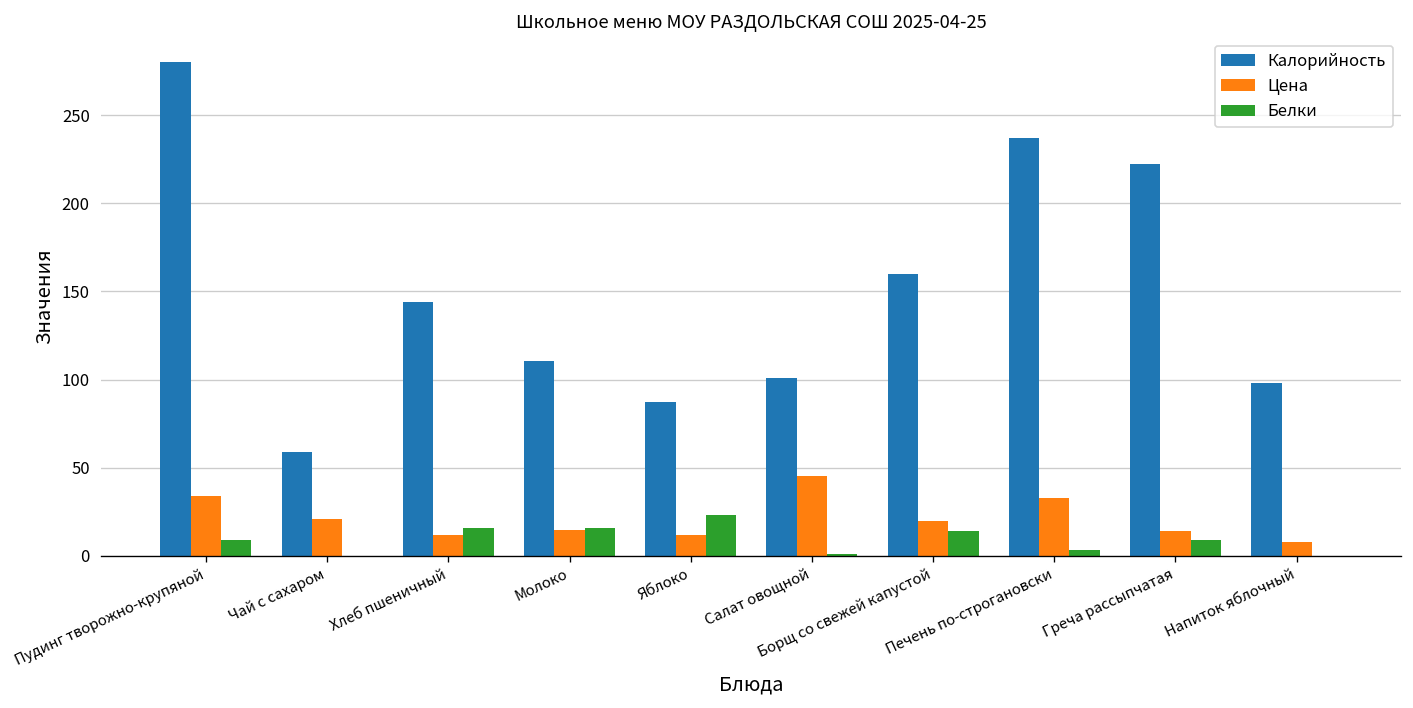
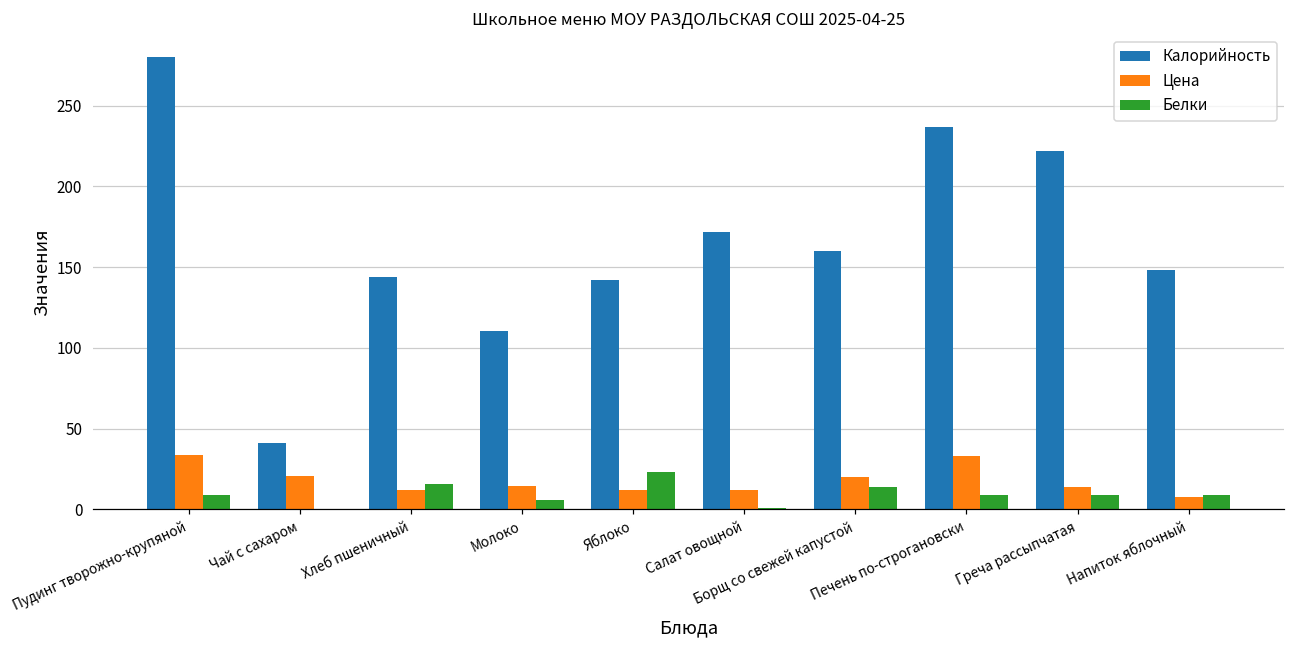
  {
    "Калорийность": {
      "Пудинг творожно-крупяной": 280,
-     "Чай с сахаром": 59,
+     "Чай с сахаром": 41,
      "Хлеб пшеничный": 144,
      "Молоко": 111,
-     "Яблоко": 87,
-     "Салат овощной": 101,
+     "Яблоко": 142,
+     "Салат овощной": 172,
      "Борщ со свежей капустой": 160,
      "Печень по-строгановски": 237,
      "Греча рассыпчатая": 222,
-     "Напиток яблочный": 98
+     "Напиток яблочный": 148
    },
    "Цена": {
      "Пудинг творожно-крупяной": 34,
      "Чай с сахаром": 21,
      "Хлеб пшеничный": 12,
      "Молоко": 15,
      "Яблоко": 12,
-     "Салат овощной": 45,
+     "Салат овощной": 12,
      "Борщ со свежей капустой": 20,
      "Печень по-строгановски": 33,
      "Греча рассыпчатая": 14,
      "Напиток яблочный": 8
    },
    "Белки": {
      "Пудинг творожно-крупяной": 9,
      "Чай с сахаром": 0,
      "Хлеб пшеничный": 16,
-     "Молоко": 16,
+     "Молоко": 6,
      "Яблоко": 23,
      "Борщ со свежей капустой": 14,
-     "Печень по-строгановски": 3,
+     "Печень по-строгановски": 9,
      "Греча рассыпчатая": 9,
-     "Напиток яблочный": 0
+     "Напиток яблочный": 9
    }
  }
